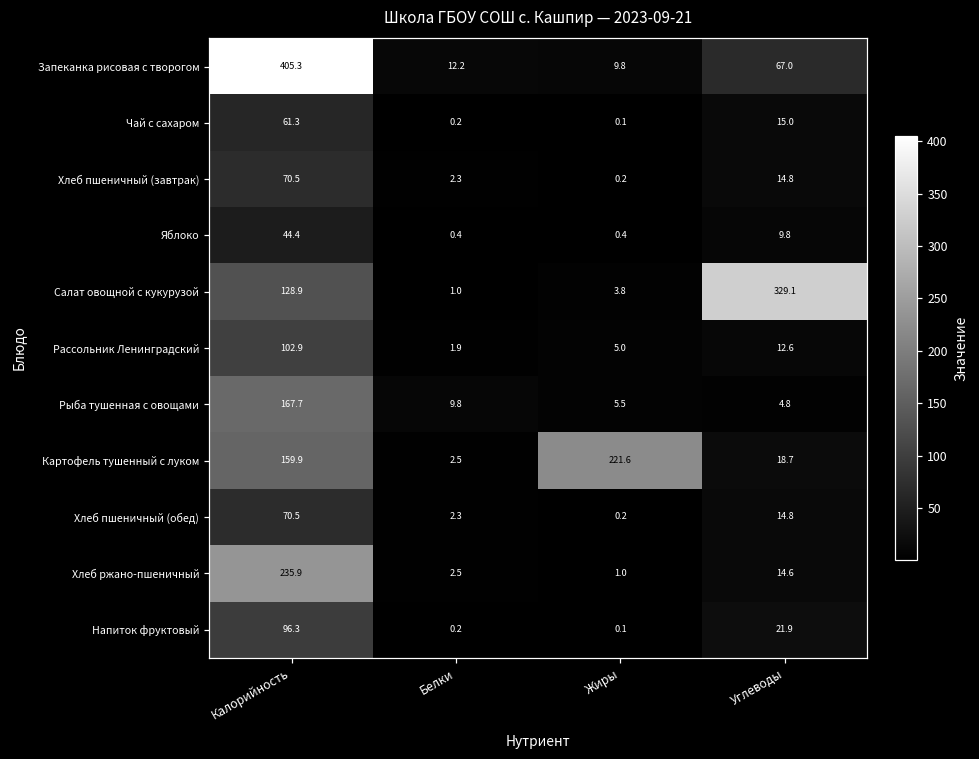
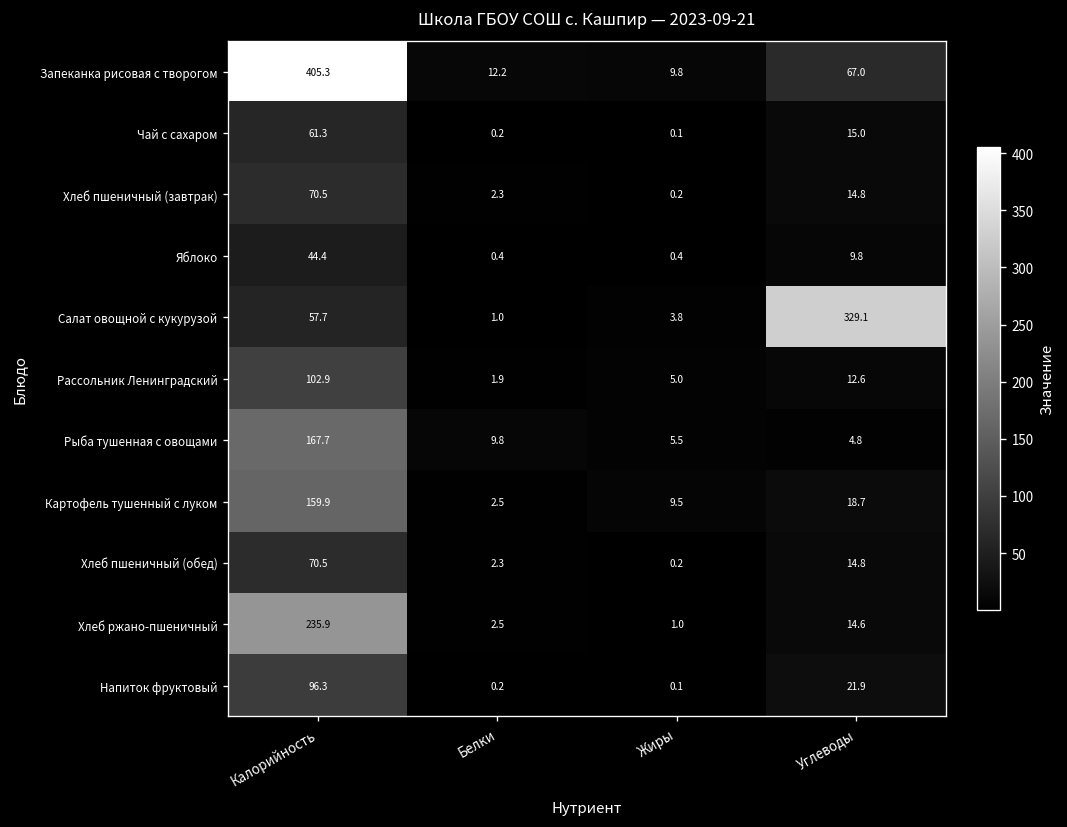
  {
    "Запеканка рисовая с творогом": {
      "Калорийность": 405.3,
      "Белки": 12.2,
      "Жиры": 9.8,
      "Углеводы": 67.0
    },
    "Чай с сахаром": {
      "Калорийность": 61.3,
      "Белки": 0.2,
      "Жиры": 0.1,
      "Углеводы": 15.0
    },
    "Хлеб пшеничный (завтрак)": {
      "Калорийность": 70.5,
      "Белки": 2.3,
      "Жиры": 0.2,
      "Углеводы": 14.8
    },
    "Яблоко": {
      "Калорийность": 44.4,
      "Белки": 0.4,
      "Жиры": 0.4,
      "Углеводы": 9.8
    },
    "Салат овощной с кукурузой": {
-     "Калорийность": 128.9,
+     "Калорийность": 57.7,
      "Белки": 1.0,
      "Жиры": 3.8,
      "Углеводы": 329.1
    },
    "Рассольник Ленинградский": {
      "Калорийность": 102.9,
      "Белки": 1.9,
      "Жиры": 5.0,
      "Углеводы": 12.6
    },
    "Рыба тушенная с овощами": {
      "Калорийность": 167.7,
      "Белки": 9.8,
      "Жиры": 5.5,
      "Углеводы": 4.8
    },
    "Картофель тушенный с луком": {
      "Калорийность": 159.9,
      "Белки": 2.5,
-     "Жиры": 221.6,
+     "Жиры": 9.5,
      "Углеводы": 18.7
    },
    "Хлеб пшеничный (обед)": {
      "Калорийность": 70.5,
      "Белки": 2.3,
      "Жиры": 0.2,
      "Углеводы": 14.8
    },
    "Хлеб ржано-пшеничный": {
      "Калорийность": 235.9,
      "Белки": 2.5,
      "Жиры": 1.0,
      "Углеводы": 14.6
    },
    "Напиток фруктовый": {
      "Калорийность": 96.3,
      "Белки": 0.2,
      "Жиры": 0.1,
      "Углеводы": 21.9
    }
  }
